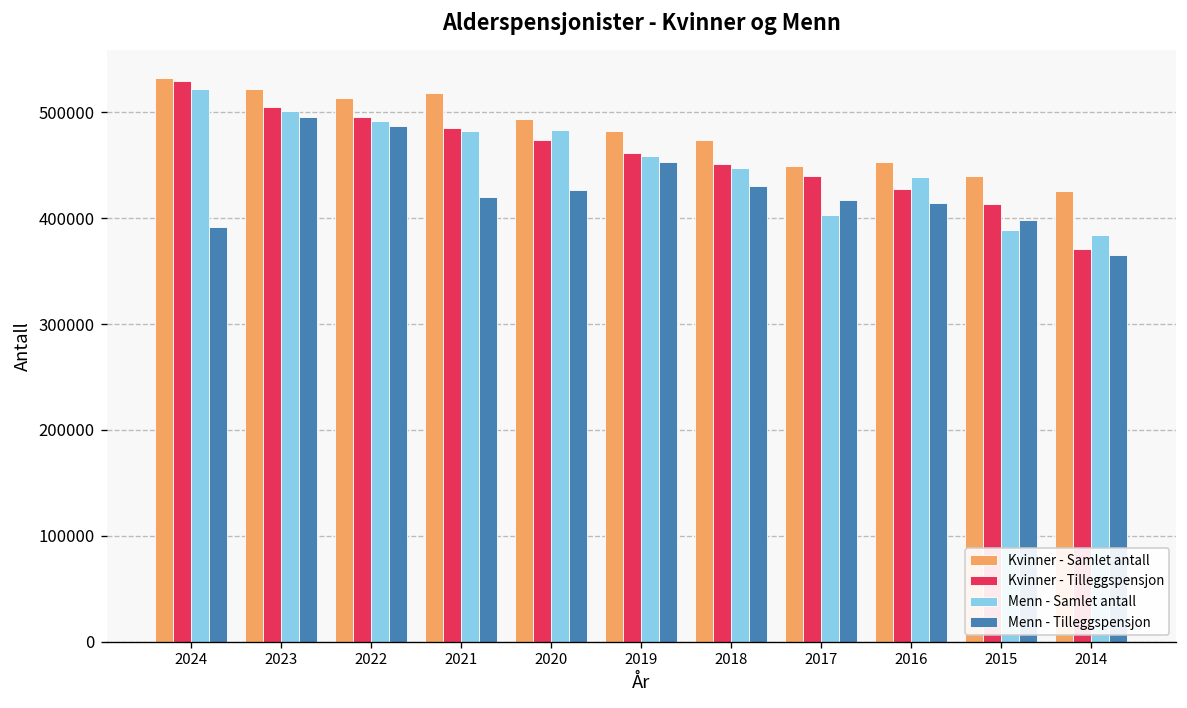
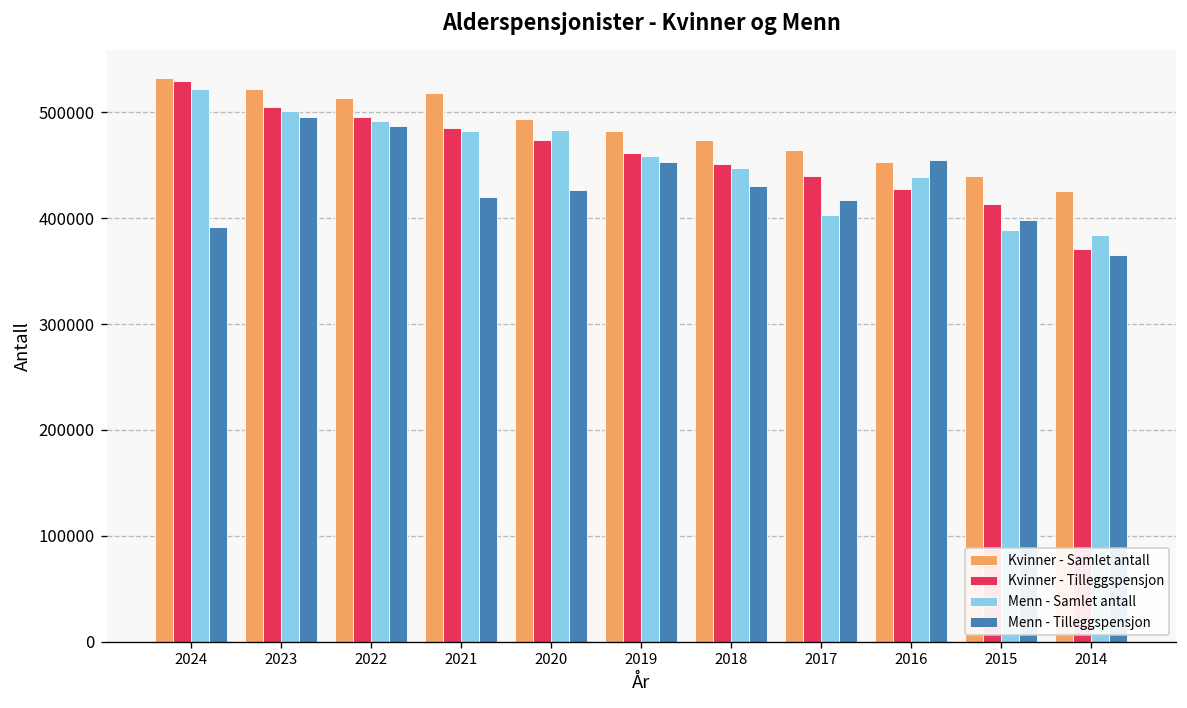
  {
    "Kvinner - Samlet antall": {
      "2024": 530000,
      "2023": 520000,
      "2022": 510000,
      "2021": 520000,
      "2020": 490000,
      "2019": 480000,
      "2018": 470000,
-     "2017": 450000,
+     "2017": 460000,
      "2016": 450000,
      "2015": 440000,
      "2014": 430000
    },
    "Kvinner - Tilleggspensjon": {
      "2024": 530000,
      "2023": 510000,
      "2022": 500000,
      "2021": 490000,
      "2020": 470000,
      "2019": 460000,
      "2018": 450000,
      "2017": 440000,
      "2016": 430000,
      "2015": 410000,
      "2014": 370000
    },
    "Menn - Samlet antall": {
      "2024": 520000,
      "2023": 500000,
      "2022": 490000,
      "2021": 480000,
      "2020": 480000,
      "2019": 460000,
      "2018": 450000,
      "2017": 400000,
      "2016": 440000,
      "2015": 390000,
      "2014": 380000
    },
    "Menn - Tilleggspensjon": {
      "2024": 390000,
      "2023": 500000,
      "2022": 490000,
      "2021": 420000,
      "2020": 430000,
      "2019": 450000,
      "2018": 430000,
      "2017": 420000,
-     "2016": 410000,
+     "2016": 450000,
      "2015": 400000,
      "2014": 370000
    }
  }
